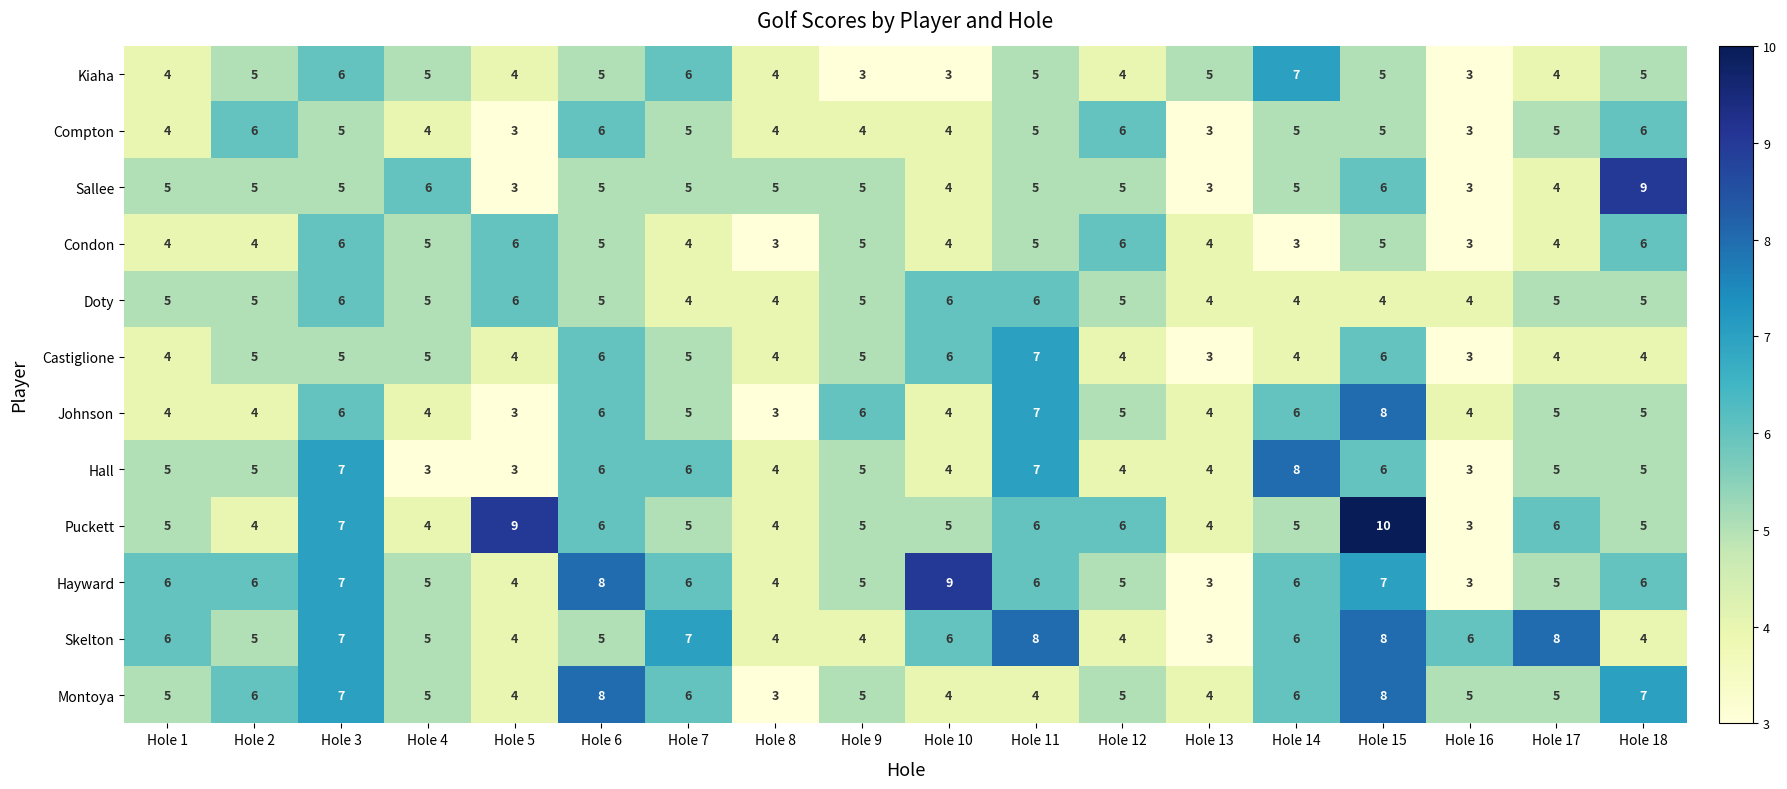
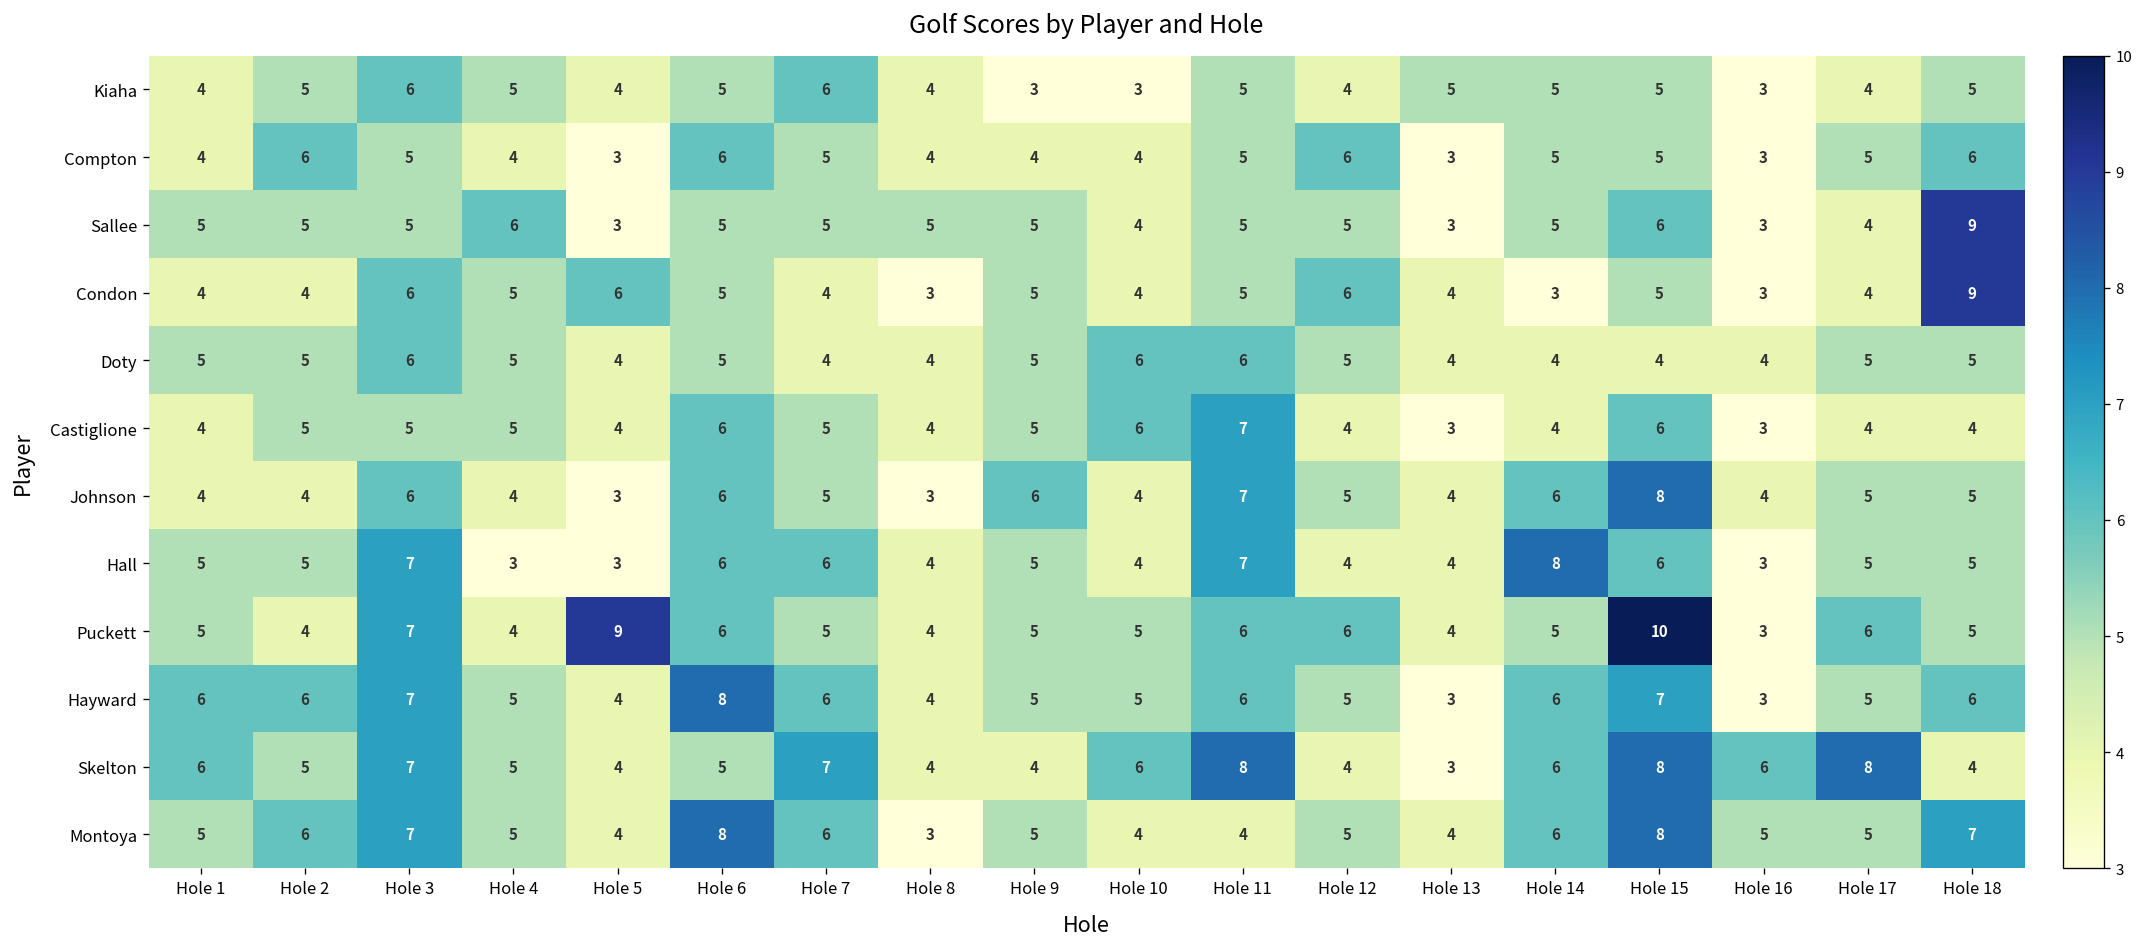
  {
    "Kiaha": {
      "Hole 1": 4,
      "Hole 2": 5,
      "Hole 3": 6,
      "Hole 4": 5,
      "Hole 5": 4,
      "Hole 6": 5,
      "Hole 7": 6,
      "Hole 8": 4,
      "Hole 9": 3,
      "Hole 10": 3,
      "Hole 11": 5,
      "Hole 12": 4,
      "Hole 13": 5,
-     "Hole 14": 7,
+     "Hole 14": 5,
      "Hole 15": 5,
      "Hole 16": 3,
      "Hole 17": 4,
      "Hole 18": 5
    },
    "Condon": {
      "Hole 1": 4,
      "Hole 2": 4,
      "Hole 3": 6,
      "Hole 4": 5,
      "Hole 5": 6,
      "Hole 6": 5,
      "Hole 7": 4,
      "Hole 8": 3,
      "Hole 9": 5,
      "Hole 10": 4,
      "Hole 11": 5,
      "Hole 12": 6,
      "Hole 13": 4,
      "Hole 14": 3,
      "Hole 15": 5,
      "Hole 16": 3,
      "Hole 17": 4,
-     "Hole 18": 6
+     "Hole 18": 9
    },
    "Doty": {
      "Hole 1": 5,
      "Hole 2": 5,
      "Hole 3": 6,
      "Hole 4": 5,
-     "Hole 5": 6,
+     "Hole 5": 4,
      "Hole 6": 5,
      "Hole 7": 4,
      "Hole 8": 4,
      "Hole 9": 5,
      "Hole 10": 6,
      "Hole 11": 6,
      "Hole 12": 5,
      "Hole 13": 4,
      "Hole 14": 4,
      "Hole 15": 4,
      "Hole 16": 4,
      "Hole 17": 5,
      "Hole 18": 5
    },
    "Hayward": {
      "Hole 1": 6,
      "Hole 2": 6,
      "Hole 3": 7,
      "Hole 4": 5,
      "Hole 5": 4,
      "Hole 6": 8,
      "Hole 7": 6,
      "Hole 8": 4,
      "Hole 9": 5,
-     "Hole 10": 9,
+     "Hole 10": 5,
      "Hole 11": 6,
      "Hole 12": 5,
      "Hole 13": 3,
      "Hole 14": 6,
      "Hole 15": 7,
      "Hole 16": 3,
      "Hole 17": 5,
      "Hole 18": 6
    }
  }
